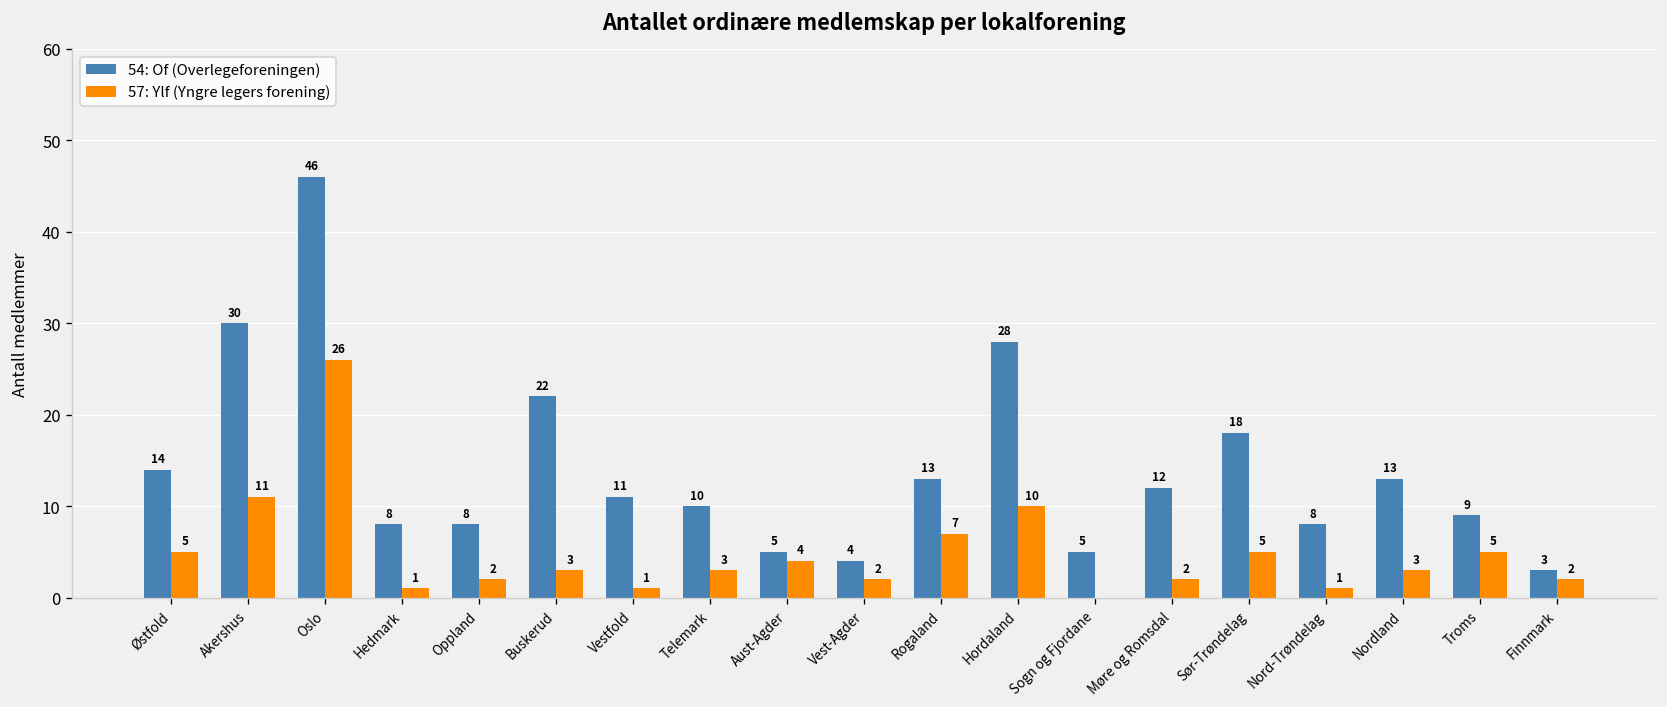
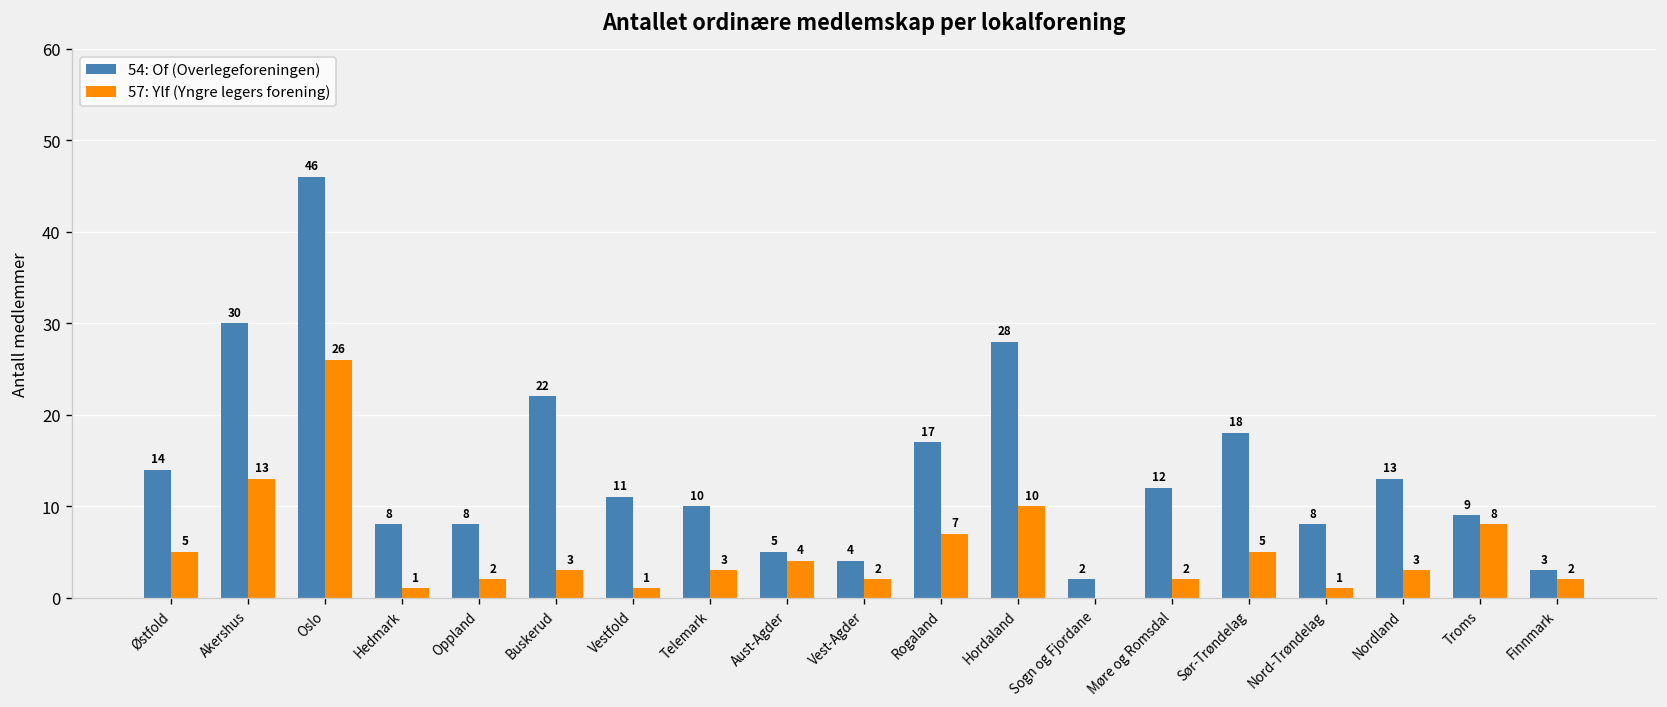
  {
    "54: Of (Overlegeforeningen)": {
      "Østfold": 14,
      "Akershus": 30,
      "Oslo": 46,
      "Hedmark": 8,
      "Oppland": 8,
      "Buskerud": 22,
      "Vestfold": 11,
      "Telemark": 10,
      "Aust-Agder": 5,
      "Vest-Agder": 4,
-     "Rogaland": 13,
+     "Rogaland": 17,
      "Hordaland": 28,
-     "Sogn og Fjordane": 5,
+     "Sogn og Fjordane": 2,
      "Møre og Romsdal": 12,
      "Sør-Trøndelag": 18,
      "Nord-Trøndelag": 8,
      "Nordland": 13,
      "Troms": 9,
      "Finnmark": 3
    },
    "57: Ylf (Yngre legers forening)": {
      "Østfold": 5,
-     "Akershus": 11,
+     "Akershus": 13,
      "Oslo": 26,
      "Hedmark": 1,
      "Oppland": 2,
      "Buskerud": 3,
      "Vestfold": 1,
      "Telemark": 3,
      "Aust-Agder": 4,
      "Vest-Agder": 2,
      "Rogaland": 7,
      "Hordaland": 10,
      "Møre og Romsdal": 2,
      "Sør-Trøndelag": 5,
      "Nord-Trøndelag": 1,
      "Nordland": 3,
-     "Troms": 5,
+     "Troms": 8,
      "Finnmark": 2
    }
  }
